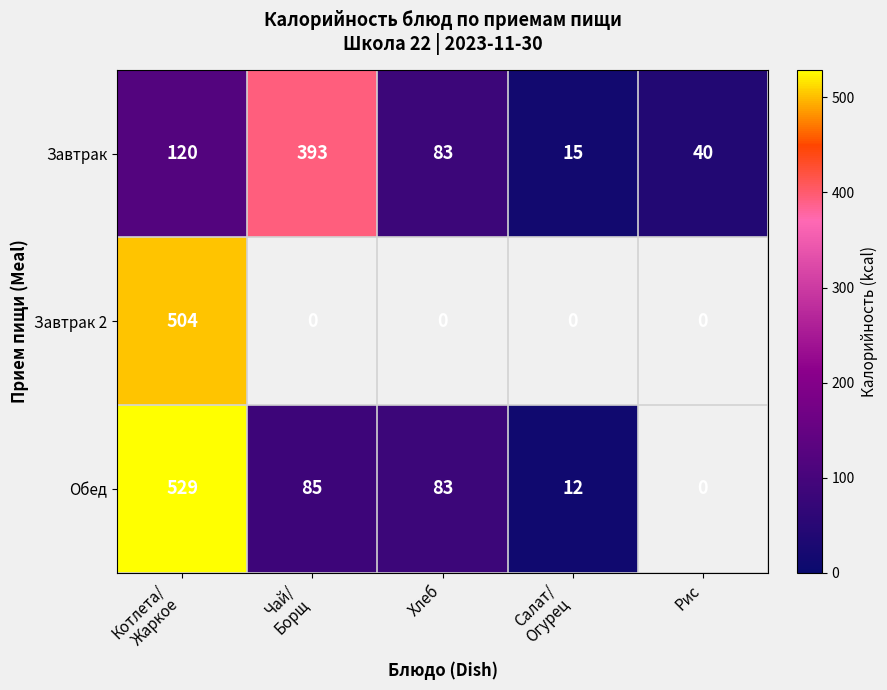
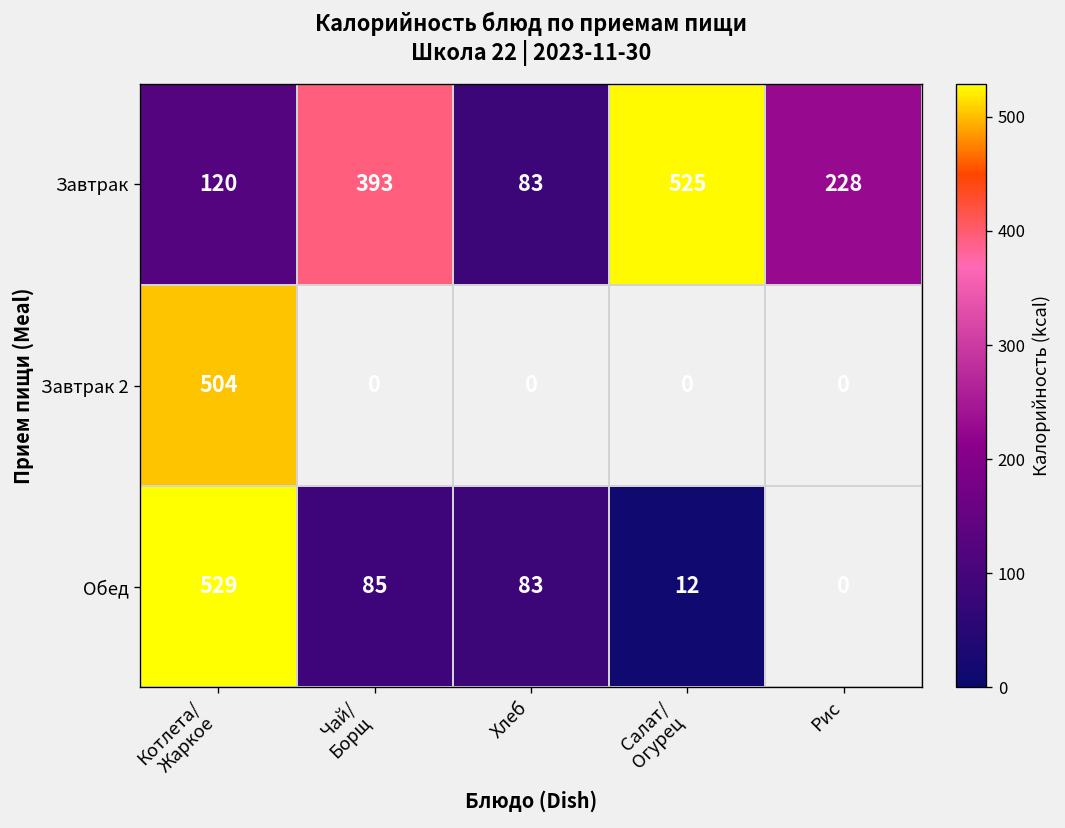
  {
    "Завтрак": {
      "Котлета/ Жаркое": 120,
      "Чай/ Борщ": 393,
      "Хлеб": 83,
-     "Салат/ Огурец": 15,
-     "Рис": 40
+     "Салат/ Огурец": 525,
+     "Рис": 228
    },
    "Завтрак 2": {
      "Котлета/ Жаркое": 504
    },
    "Обед": {
      "Котлета/ Жаркое": 529,
      "Чай/ Борщ": 85,
      "Хлеб": 83,
      "Салат/ Огурец": 12
    }
  }
